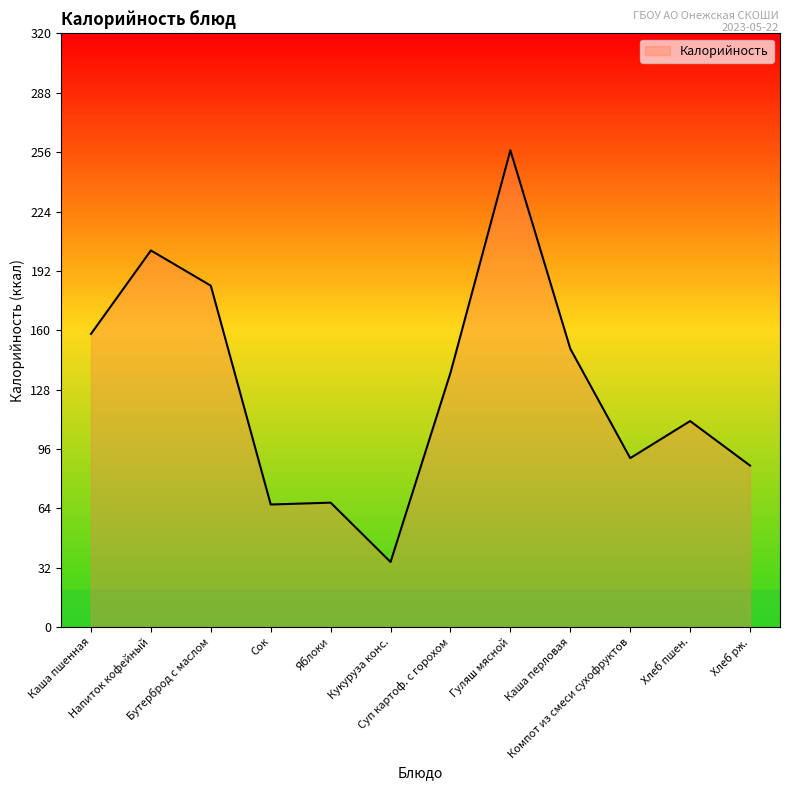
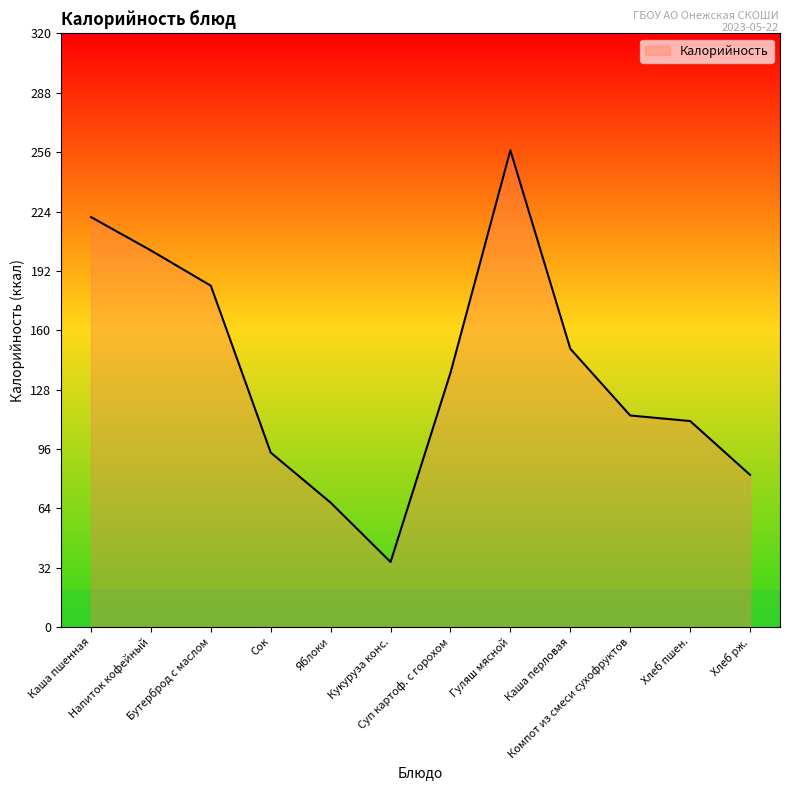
  {
-   "Каша пшенная": 158,
+   "Каша пшенная": 221,
    "Напиток кофейный": 203,
    "Бутерброд с маслом": 184,
-   "Сок": 66,
+   "Сок": 94,
    "Яблоки": 67,
    "Кукуруза конс.": 35,
    "Суп картоф. с горохом": 137,
    "Гуляш мясной": 257,
    "Каша перловая": 150,
-   "Компот из смеси сухофруктов": 91,
+   "Компот из смеси сухофруктов": 114,
    "Хлеб пшен.": 111,
-   "Хлеб рж.": 87
+   "Хлеб рж.": 82
  }
